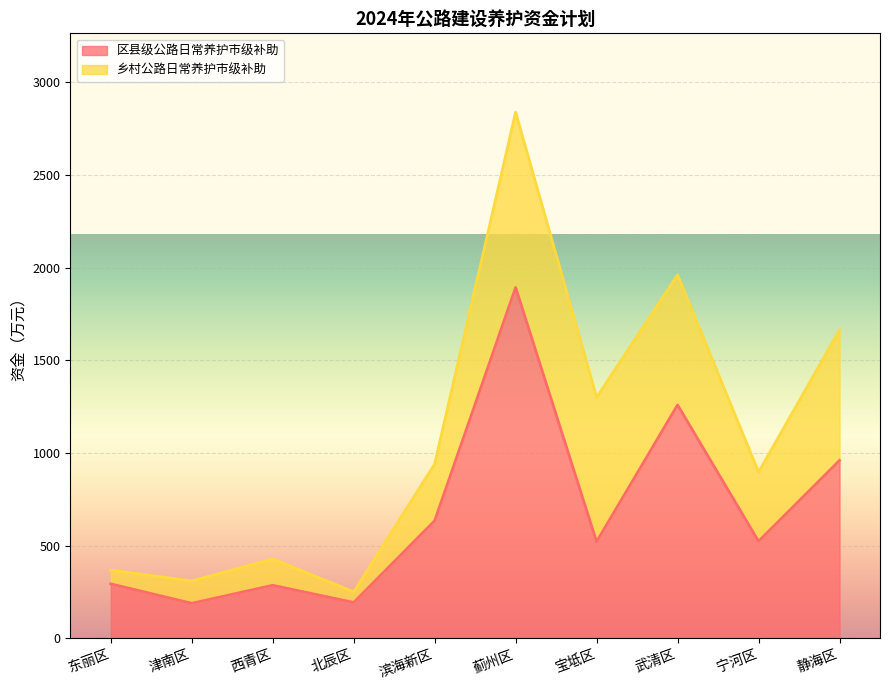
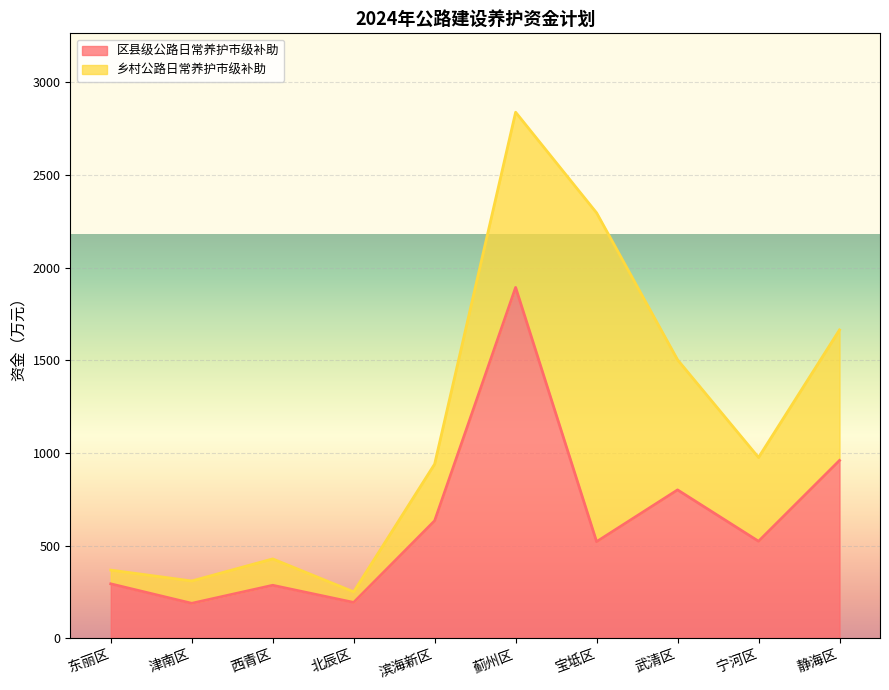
  {
    "区县级公路日常养护市级补助": {
      "东丽区": 290,
      "津南区": 190,
      "西青区": 290,
      "北辰区": 190,
      "滨海新区": 630,
      "蓟州区": 1890,
      "宝坻区": 520,
-     "武清区": 1260,
+     "武清区": 800,
      "宁河区": 520,
      "静海区": 960
    },
    "乡村公路日常养护市级补助": {
      "东丽区": 70,
      "津南区": 120,
      "西青区": 140,
      "北辰区": 60,
      "滨海新区": 310,
      "蓟州区": 950,
-     "宝坻区": 780,
+     "宝坻区": 1770,
      "武清区": 700,
-     "宁河区": 370,
+     "宁河区": 450,
      "静海区": 700
    }
  }
